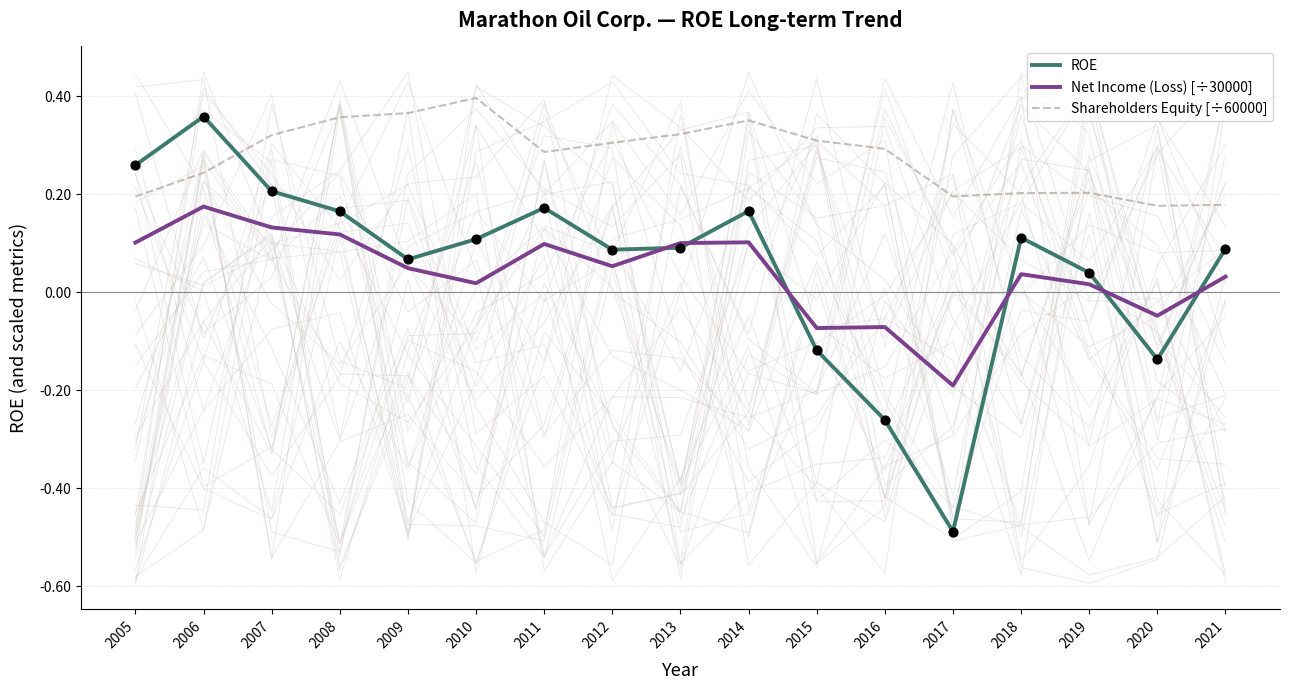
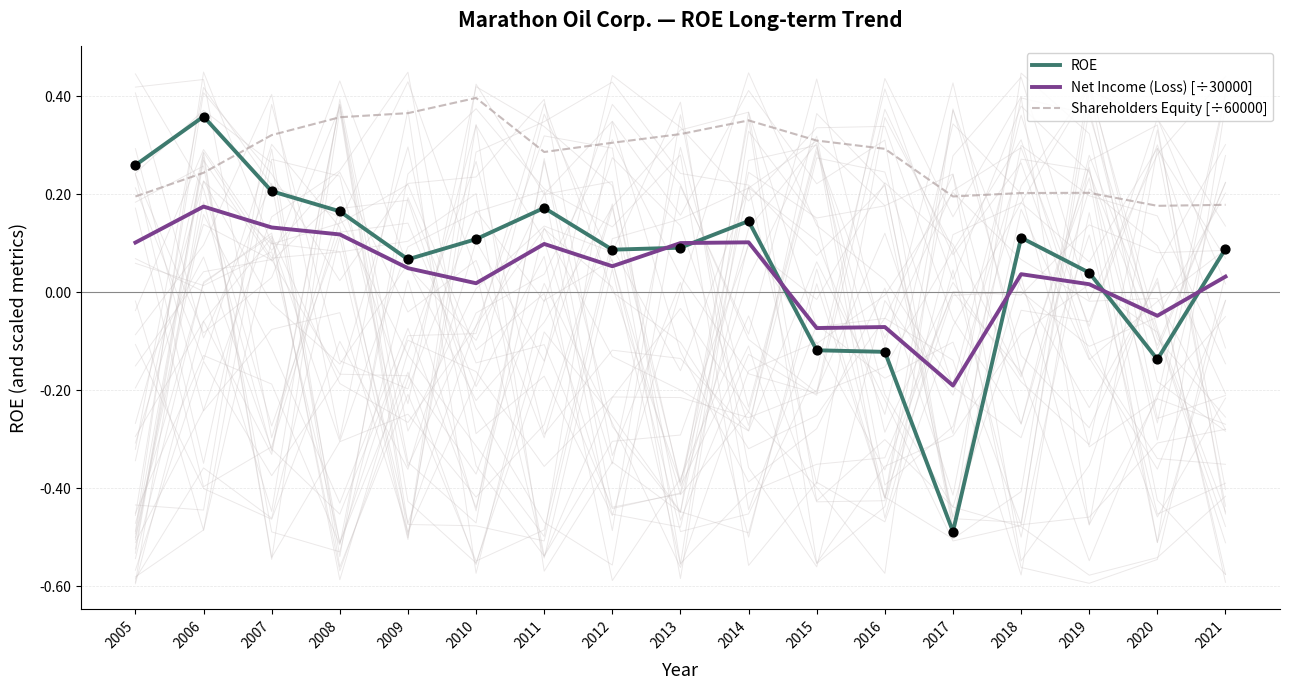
  {
    "ROE": {
      "2005": 0.26,
      "2006": 0.36,
      "2007": 0.21,
      "2008": 0.16,
      "2009": 0.07,
      "2011": 0.17,
      "2013": 0.09,
-     "2014": 0.17,
+     "2014": 0.14,
      "2015": -0.12,
-     "2016": -0.26,
+     "2016": -0.12,
      "2018": 0.11,
      "2019": 0.04,
      "2020": -0.14
    },
    "Net Income (Loss) [÷30000]": {
      "2005": 0.10,
      "2006": 0.17,
      "2007": 0.13,
      "2010": 0.02,
      "2011": 0.10,
      "2012": 0.05,
      "2013": 0.10,
      "2016": -0.07,
      "2018": 0.04
    }
  }
